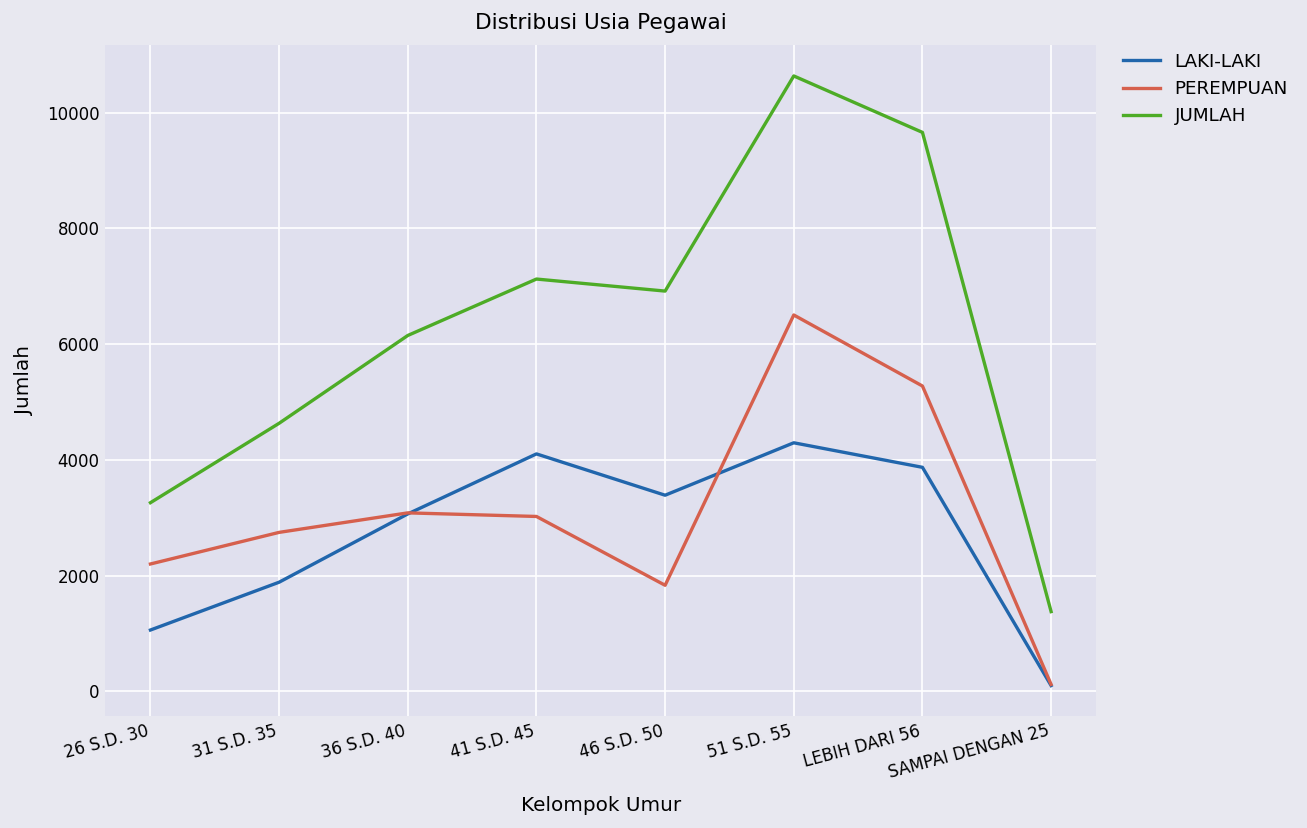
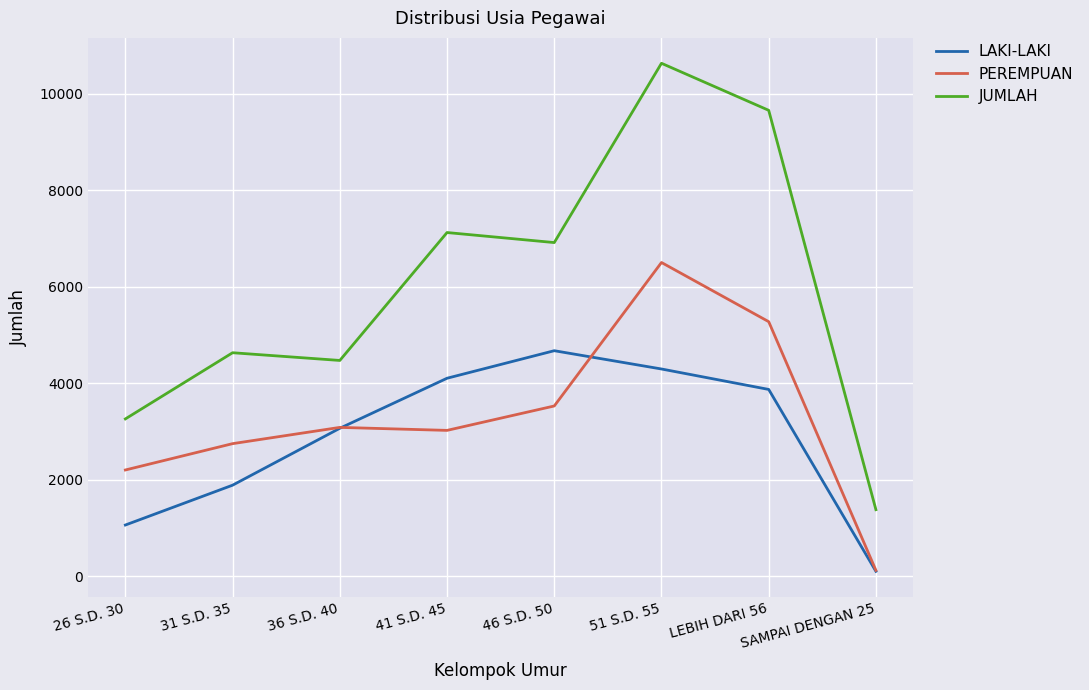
  {
    "LAKI-LAKI": {
      "26 S.D. 30": 1100,
      "31 S.D. 35": 1900,
      "41 S.D. 45": 4100,
-     "46 S.D. 50": 3400,
+     "46 S.D. 50": 4700,
      "51 S.D. 55": 4300,
      "LEBIH DARI 56": 3900
    },
    "PEREMPUAN": {
      "26 S.D. 30": 2200,
      "31 S.D. 35": 2700,
      "41 S.D. 45": 3000,
-     "46 S.D. 50": 1800,
+     "46 S.D. 50": 3500,
      "51 S.D. 55": 6500,
      "LEBIH DARI 56": 5300
    },
    "JUMLAH": {
      "26 S.D. 30": 3300,
      "31 S.D. 35": 4600,
-     "36 S.D. 40": 6100,
+     "36 S.D. 40": 4500,
      "41 S.D. 45": 7100,
      "46 S.D. 50": 6900,
      "51 S.D. 55": 10600,
      "LEBIH DARI 56": 9700,
      "SAMPAI DENGAN 25": 1400
    }
  }
